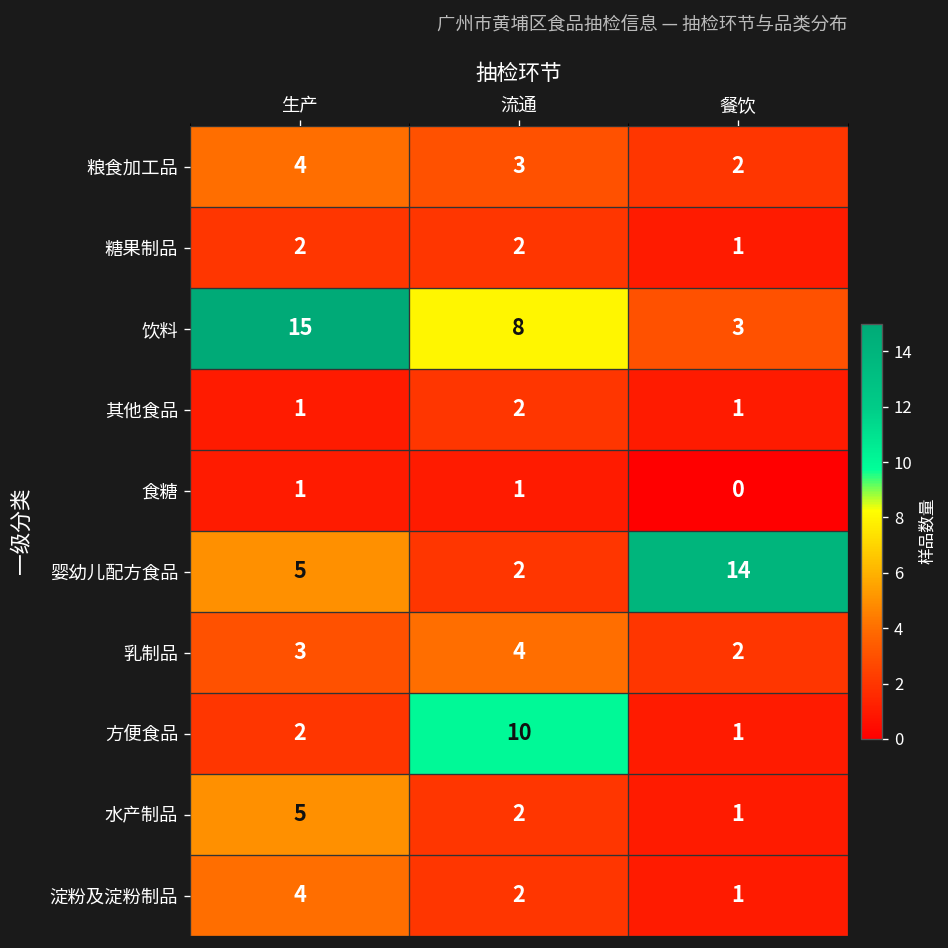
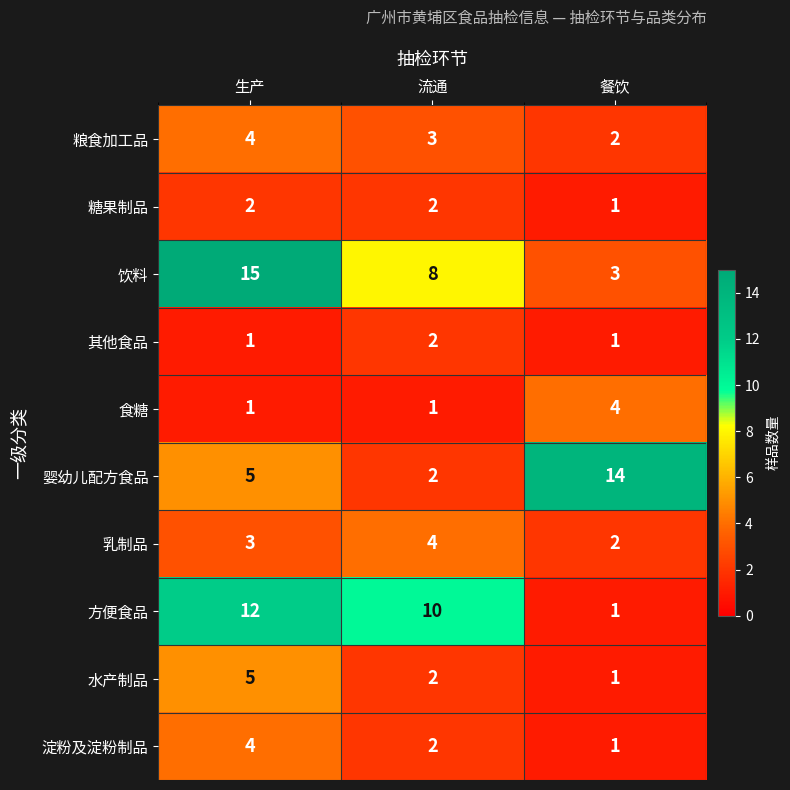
  {
    "粮食加工品": {
      "生产": 4,
      "流通": 3,
      "餐饮": 2
    },
    "糖果制品": {
      "生产": 2,
      "流通": 2,
      "餐饮": 1
    },
    "饮料": {
      "生产": 15,
      "流通": 8,
      "餐饮": 3
    },
    "其他食品": {
      "生产": 1,
      "流通": 2,
      "餐饮": 1
    },
    "食糖": {
      "生产": 1,
      "流通": 1,
-     "餐饮": 0
+     "餐饮": 4
    },
    "婴幼儿配方食品": {
      "生产": 5,
      "流通": 2,
      "餐饮": 14
    },
    "乳制品": {
      "生产": 3,
      "流通": 4,
      "餐饮": 2
    },
    "方便食品": {
-     "生产": 2,
+     "生产": 12,
      "流通": 10,
      "餐饮": 1
    },
    "水产制品": {
      "生产": 5,
      "流通": 2,
      "餐饮": 1
    },
    "淀粉及淀粉制品": {
      "生产": 4,
      "流通": 2,
      "餐饮": 1
    }
  }
